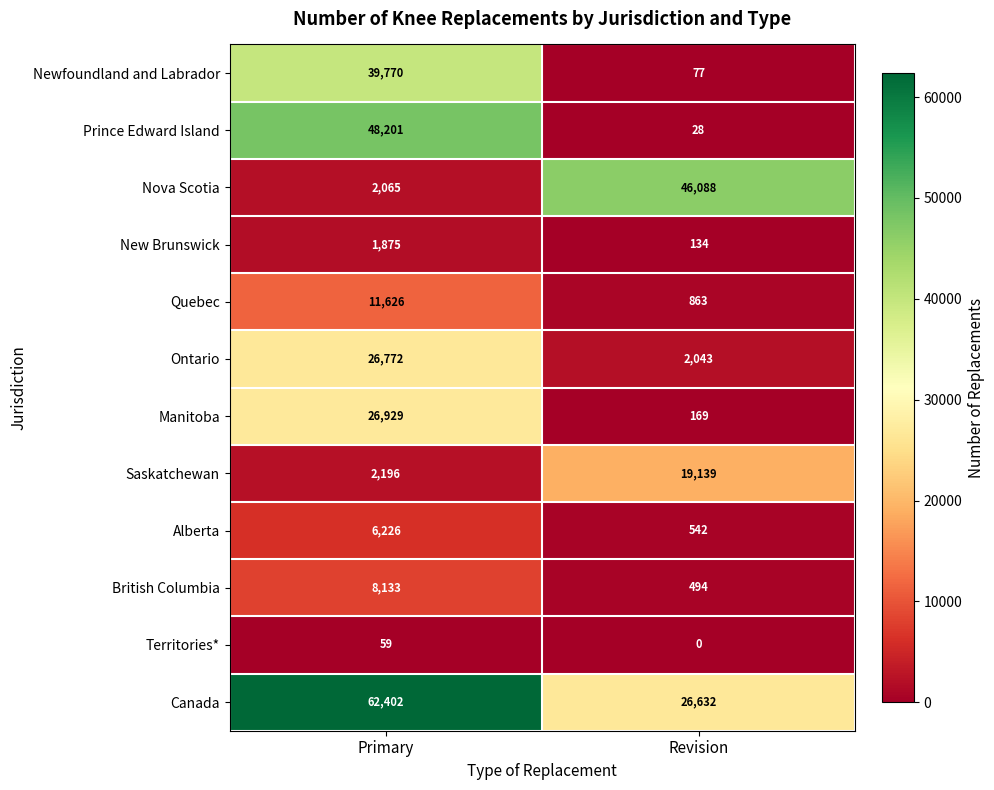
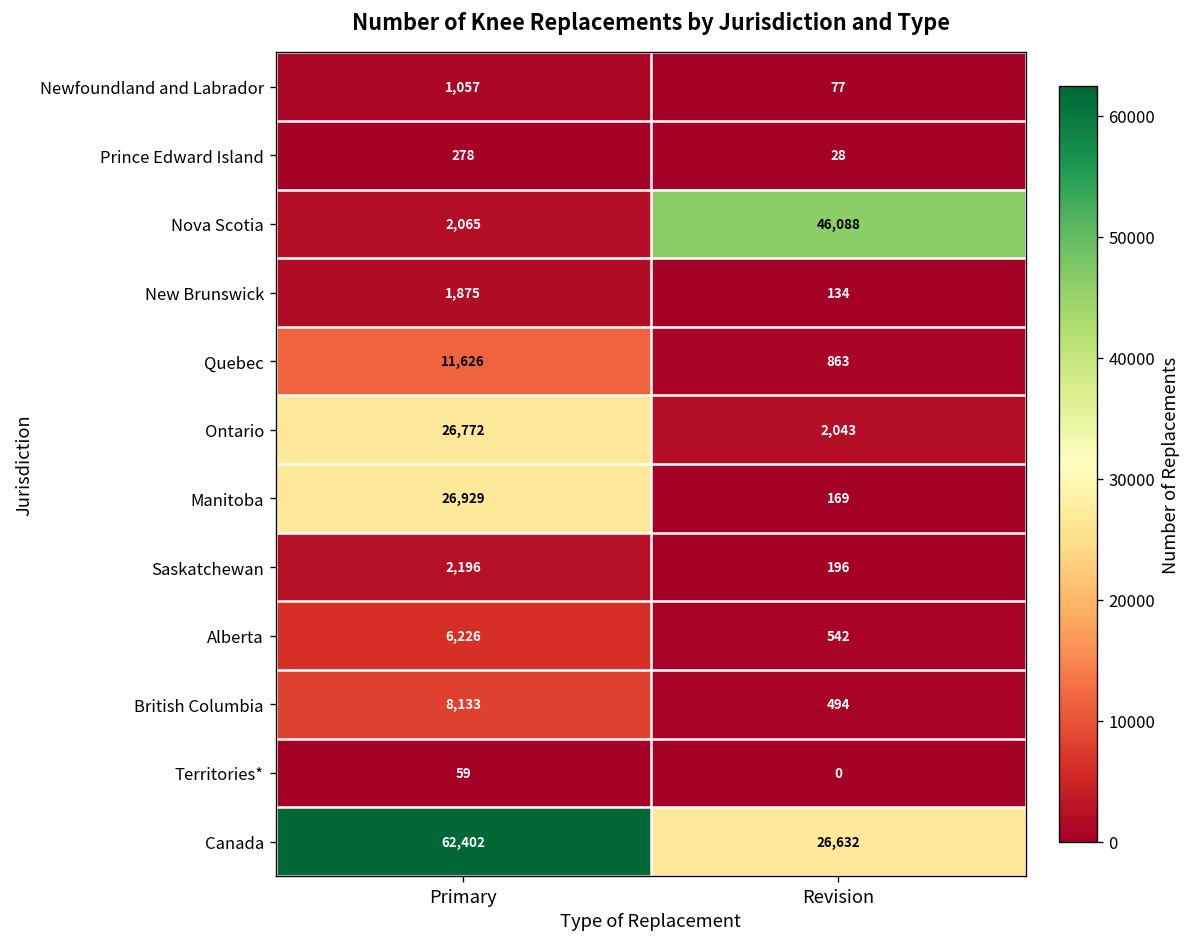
  {
    "Newfoundland and Labrador": {
-     "Primary": "39,770",
+     "Primary": "1,057",
      "Revision": "77"
    },
    "Prince Edward Island": {
-     "Primary": "48,201",
+     "Primary": "278",
      "Revision": "28"
    },
    "Nova Scotia": {
      "Primary": "2,065",
      "Revision": "46,088"
    },
    "New Brunswick": {
      "Primary": "1,875",
      "Revision": "134"
    },
    "Quebec": {
      "Primary": "11,626",
      "Revision": "863"
    },
    "Ontario": {
      "Primary": "26,772",
      "Revision": "2,043"
    },
    "Manitoba": {
      "Primary": "26,929",
      "Revision": "169"
    },
    "Saskatchewan": {
      "Primary": "2,196",
-     "Revision": "19,139"
+     "Revision": "196"
    },
    "Alberta": {
      "Primary": "6,226",
      "Revision": "542"
    },
    "British Columbia": {
      "Primary": "8,133",
      "Revision": "494"
    },
    "Territories*": {
      "Primary": "59",
      "Revision": "0"
    },
    "Canada": {
      "Primary": "62,402",
      "Revision": "26,632"
    }
  }
